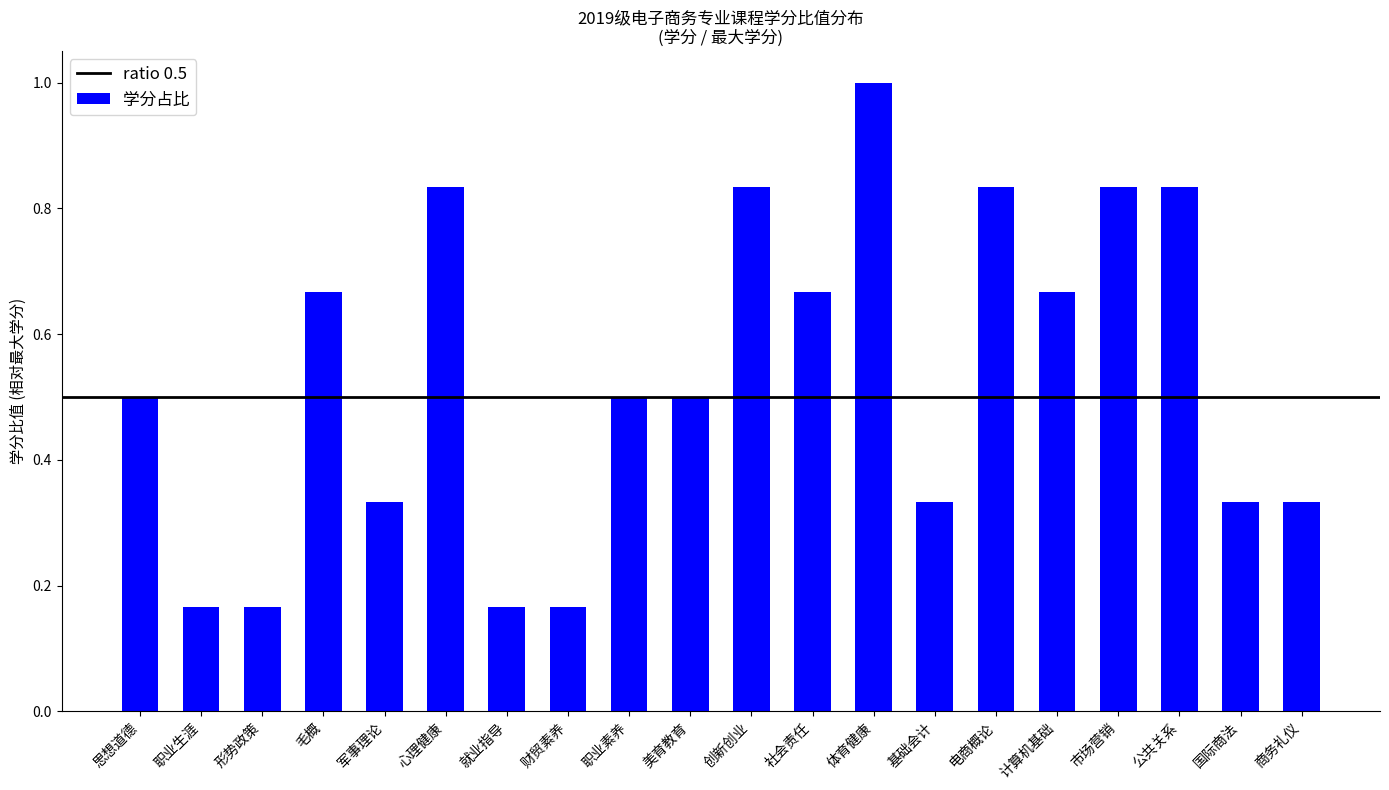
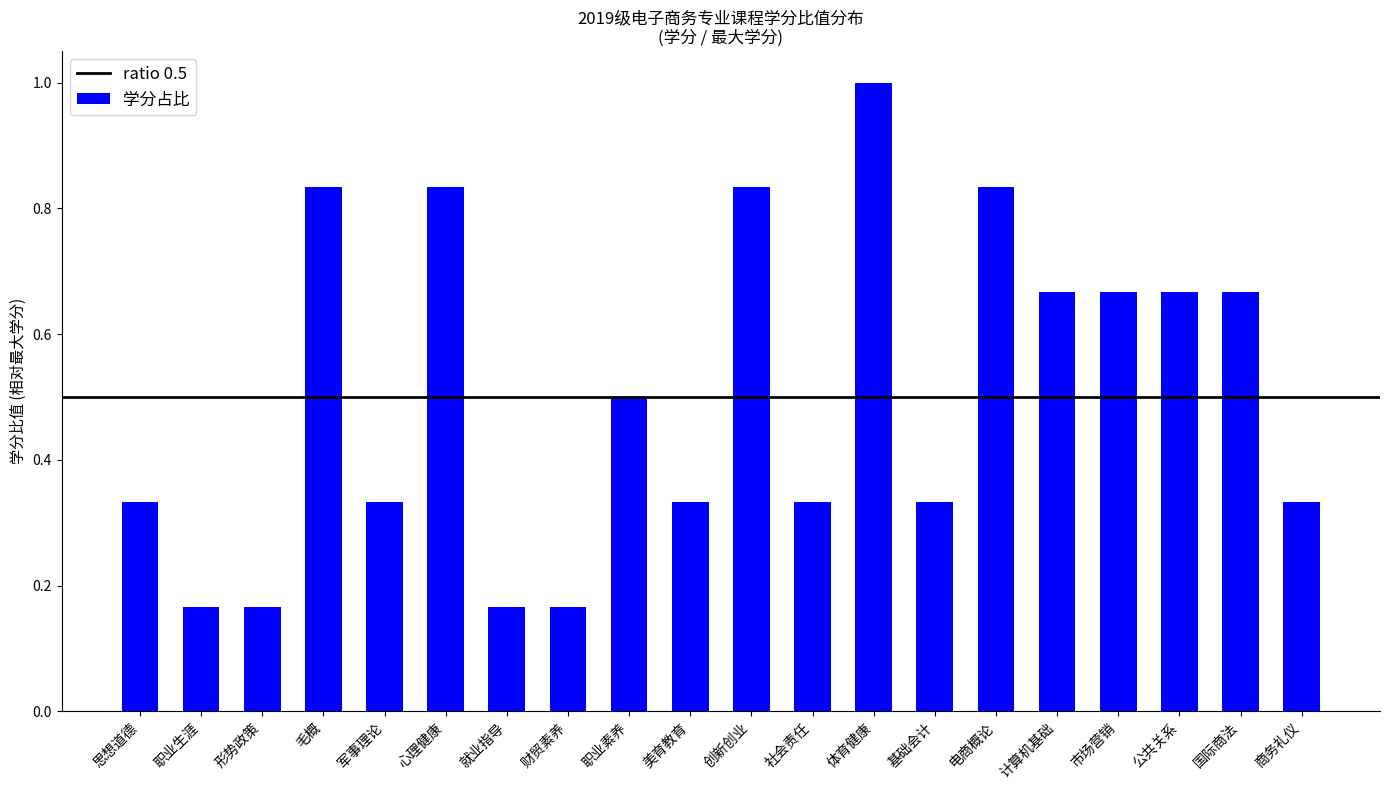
  {
-   "思想道德": 0.50,
+   "思想道德": 0.33,
    "职业生涯": 0.17,
    "形势政策": 0.17,
-   "毛概": 0.67,
+   "毛概": 0.83,
    "军事理论": 0.33,
    "心理健康": 0.83,
    "就业指导": 0.17,
    "财贸素养": 0.17,
    "职业素养": 0.50,
-   "美育教育": 0.50,
+   "美育教育": 0.33,
    "创新创业": 0.83,
-   "社会责任": 0.67,
+   "社会责任": 0.33,
    "体育健康": 1.00,
    "基础会计": 0.33,
    "电商概论": 0.83,
    "计算机基础": 0.67,
-   "市场营销": 0.83,
-   "公共关系": 0.83,
-   "国际商法": 0.33,
+   "市场营销": 0.67,
+   "公共关系": 0.67,
+   "国际商法": 0.67,
    "商务礼仪": 0.33
  }
